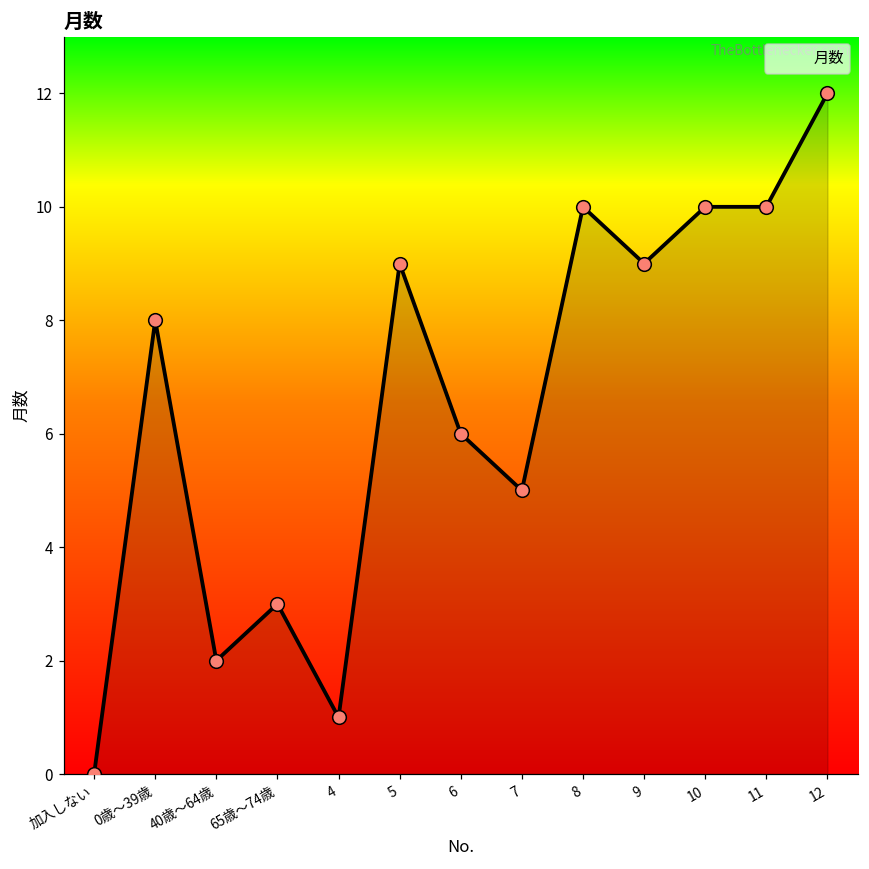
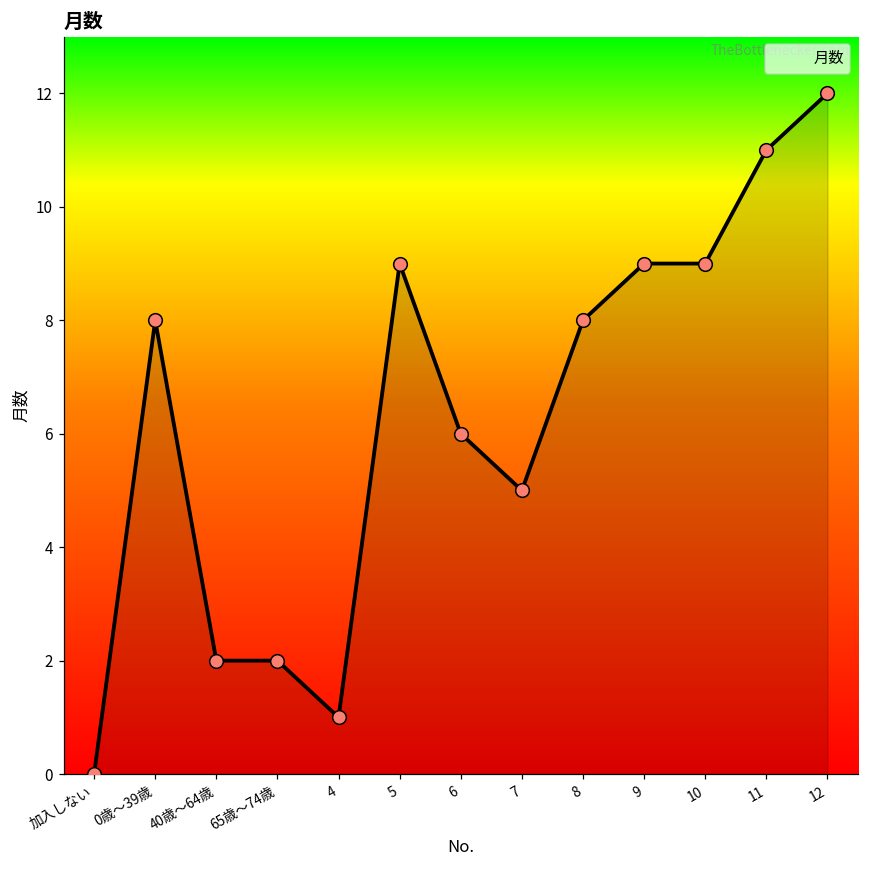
  {
    "加入しない": 0,
    "0歳～39歳": 8,
    "40歳～64歳": 2,
-   "65歳～74歳": 3,
+   "65歳～74歳": 2,
    "4": 1,
    "5": 9,
    "6": 6,
    "7": 5,
-   "8": 10,
+   "8": 8,
    "9": 9,
-   "10": 10,
-   "11": 10,
+   "10": 9,
+   "11": 11,
    "12": 12
  }
